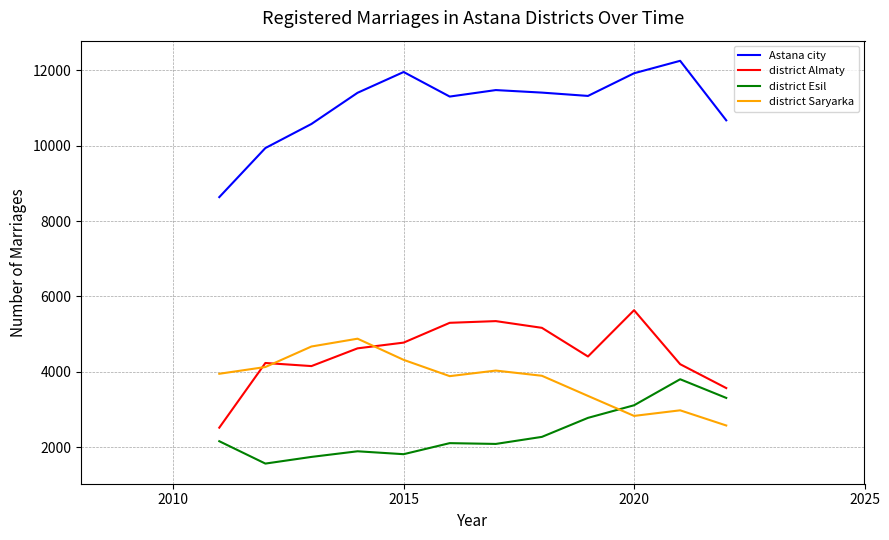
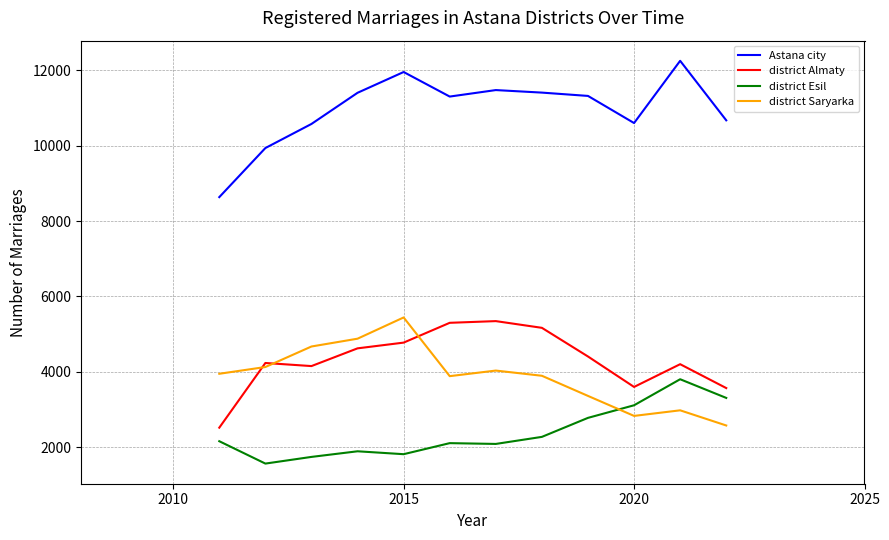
  {
    "Astana city": {
      "2015": 12000,
-     "2020": 11900
+     "2020": 10600
    },
    "district Almaty": {
      "2015": 4800,
-     "2020": 5600
+     "2020": 3600
    },
    "district Esil": {
      "2015": 1800,
      "2020": 3100
    },
    "district Saryarka": {
-     "2015": 4300,
+     "2015": 5400,
      "2020": 2800
    }
  }
